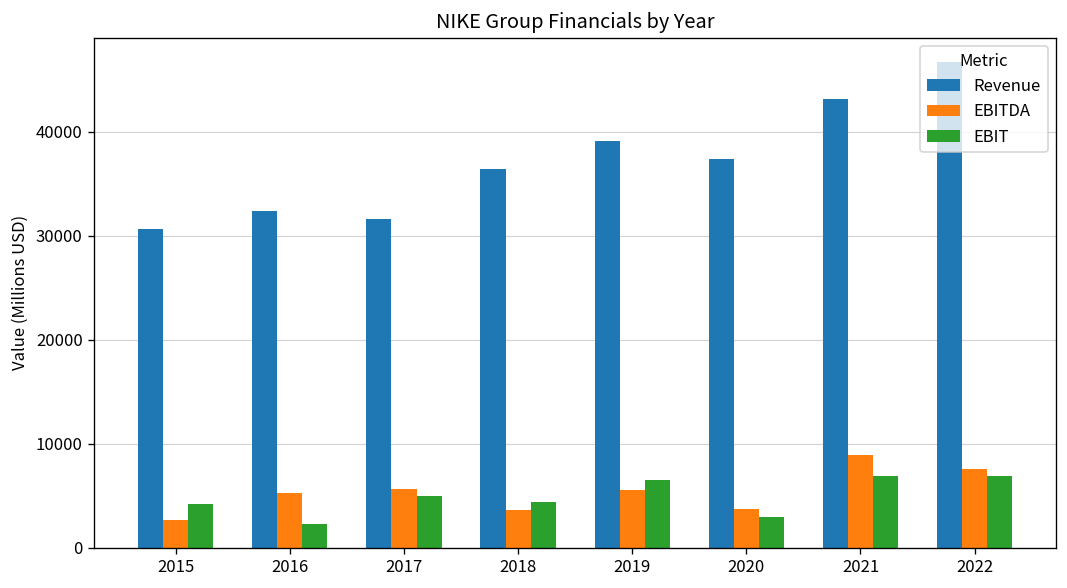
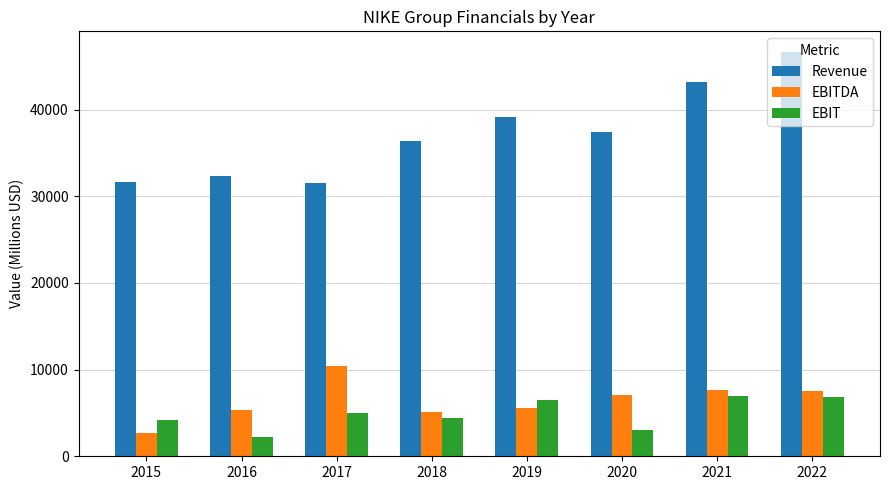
  {
    "Revenue": {
-     "2015": 31000,
+     "2015": 32000,
      "2016": 32000,
      "2017": 32000,
      "2018": 36000,
      "2019": 39000,
      "2020": 37000,
      "2021": 43000
    },
    "EBITDA": {
      "2015": 3000,
      "2016": 5000,
-     "2017": 6000,
-     "2018": 4000,
+     "2017": 10000,
+     "2018": 5000,
      "2019": 6000,
-     "2020": 4000,
-     "2021": 9000,
+     "2020": 7000,
+     "2021": 8000,
      "2022": 8000
    },
    "EBIT": {
      "2015": 4000,
      "2016": 2000,
      "2017": 5000,
      "2018": 4000,
      "2019": 6000,
      "2020": 3000,
      "2021": 7000,
      "2022": 7000
    }
  }
